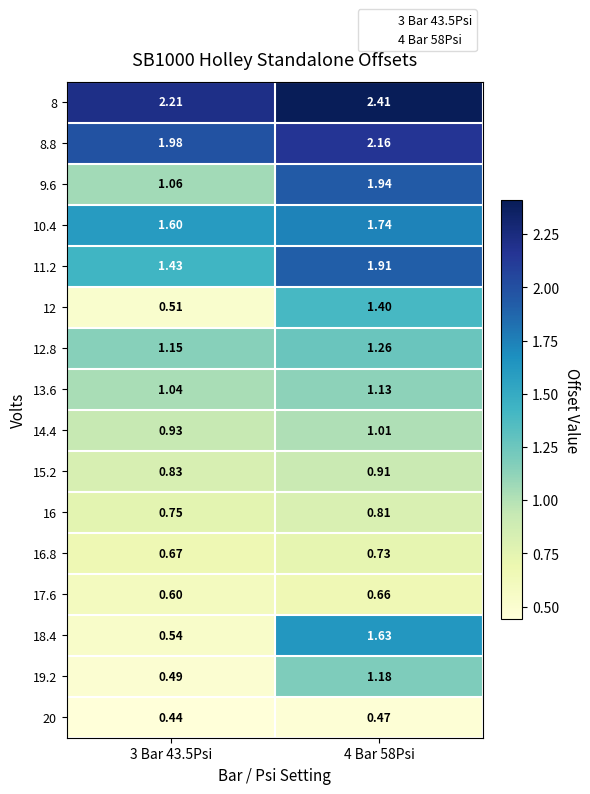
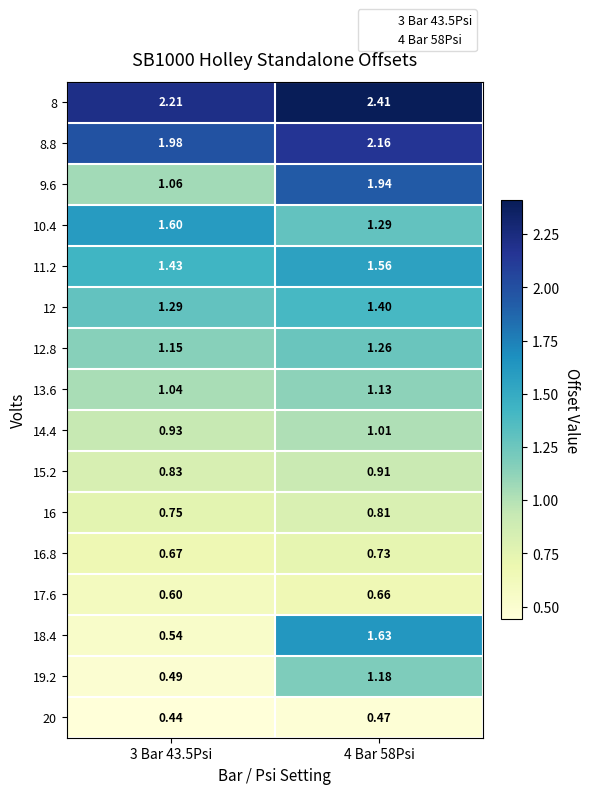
  {
    "8": {
      "3 Bar 43.5Psi": 2.21,
      "4 Bar 58Psi": 2.41
    },
    "8.8": {
      "3 Bar 43.5Psi": 1.98,
      "4 Bar 58Psi": 2.16
    },
    "9.6": {
      "3 Bar 43.5Psi": 1.06,
      "4 Bar 58Psi": 1.94
    },
    "10.4": {
      "3 Bar 43.5Psi": 1.60,
-     "4 Bar 58Psi": 1.74
+     "4 Bar 58Psi": 1.29
    },
    "11.2": {
      "3 Bar 43.5Psi": 1.43,
-     "4 Bar 58Psi": 1.91
+     "4 Bar 58Psi": 1.56
    },
    "12": {
-     "3 Bar 43.5Psi": 0.51,
+     "3 Bar 43.5Psi": 1.29,
      "4 Bar 58Psi": 1.40
    },
    "12.8": {
      "3 Bar 43.5Psi": 1.15,
      "4 Bar 58Psi": 1.26
    },
    "13.6": {
      "3 Bar 43.5Psi": 1.04,
      "4 Bar 58Psi": 1.13
    },
    "14.4": {
      "3 Bar 43.5Psi": 0.93,
      "4 Bar 58Psi": 1.01
    },
    "15.2": {
      "3 Bar 43.5Psi": 0.83,
      "4 Bar 58Psi": 0.91
    },
    "16": {
      "3 Bar 43.5Psi": 0.75,
      "4 Bar 58Psi": 0.81
    },
    "16.8": {
      "3 Bar 43.5Psi": 0.67,
      "4 Bar 58Psi": 0.73
    },
    "17.6": {
      "3 Bar 43.5Psi": 0.60,
      "4 Bar 58Psi": 0.66
    },
    "18.4": {
      "3 Bar 43.5Psi": 0.54,
      "4 Bar 58Psi": 1.63
    },
    "19.2": {
      "3 Bar 43.5Psi": 0.49,
      "4 Bar 58Psi": 1.18
    },
    "20": {
      "3 Bar 43.5Psi": 0.44,
      "4 Bar 58Psi": 0.47
    }
  }
